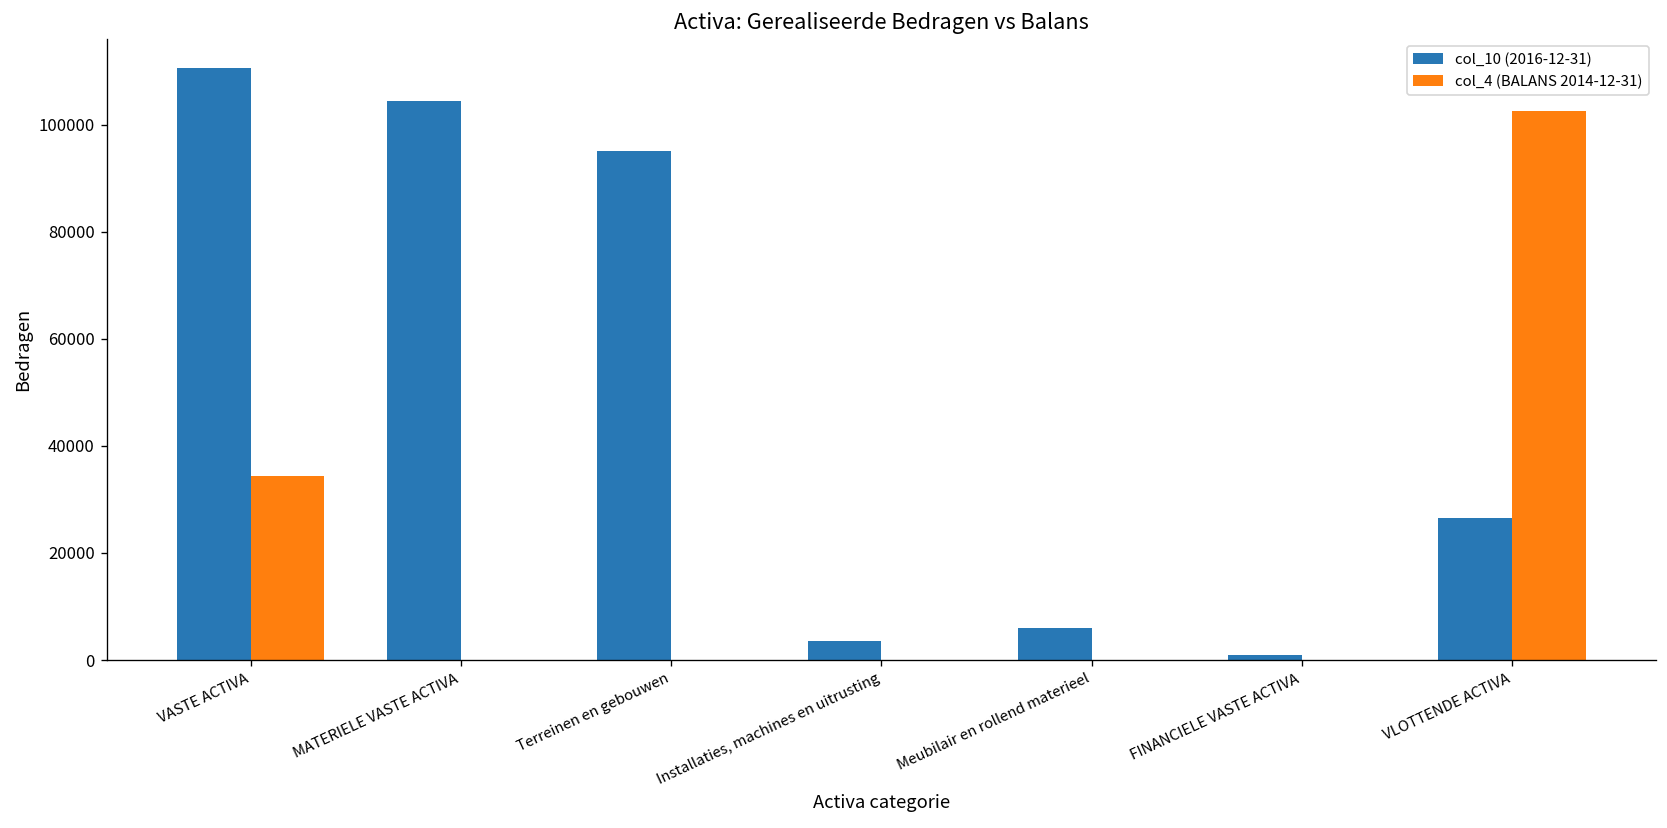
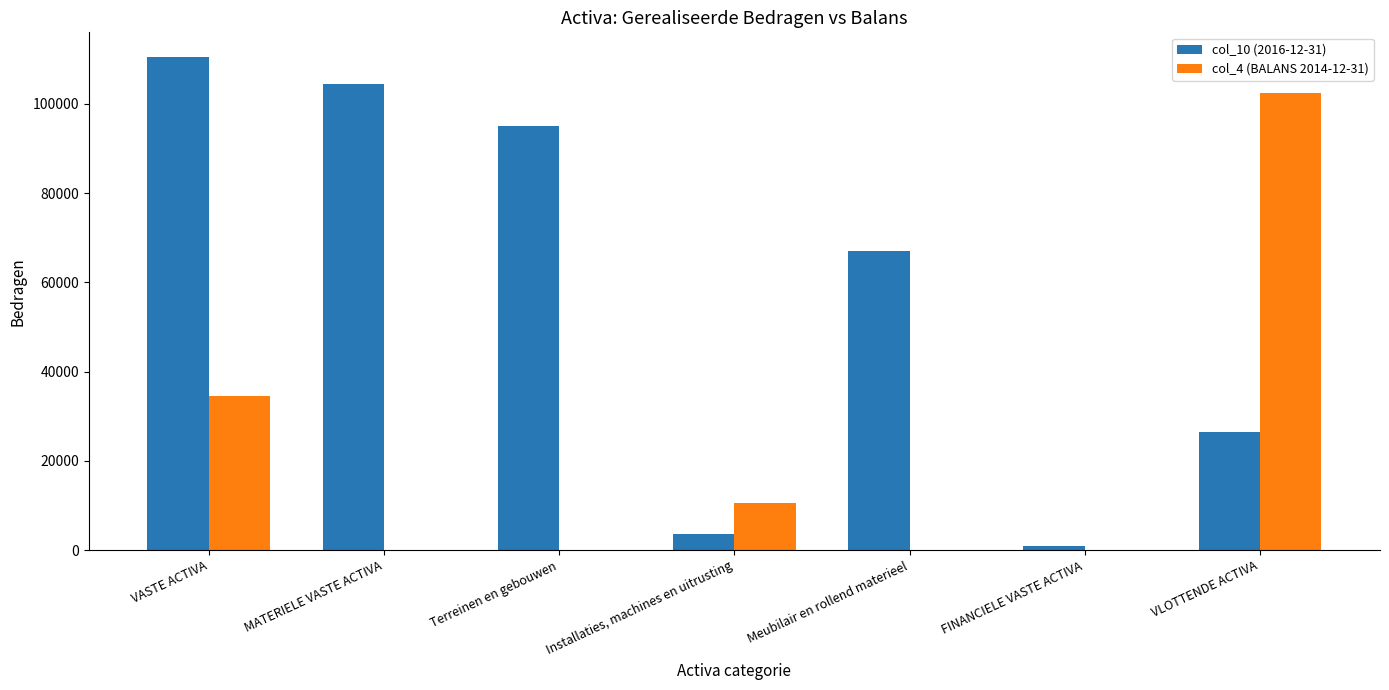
  {
    "col_10 (2016-12-31)": {
      "VASTE ACTIVA": 111000,
      "MATERIELE VASTE ACTIVA": 105000,
      "Terreinen en gebouwen": 95000,
      "Installaties, machines en uitrusting": 4000,
-     "Meubilair en rollend materieel": 6000,
+     "Meubilair en rollend materieel": 67000,
      "FINANCIELE VASTE ACTIVA": 1000,
      "VLOTTENDE ACTIVA": 26000
    },
    "col_4 (BALANS 2014-12-31)": {
      "VASTE ACTIVA": 34000,
      "MATERIELE VASTE ACTIVA": 0,
      "Terreinen en gebouwen": 0,
-     "Installaties, machines en uitrusting": 0,
+     "Installaties, machines en uitrusting": 11000,
      "Meubilair en rollend materieel": 0,
      "FINANCIELE VASTE ACTIVA": 0,
      "VLOTTENDE ACTIVA": 103000
    }
  }
